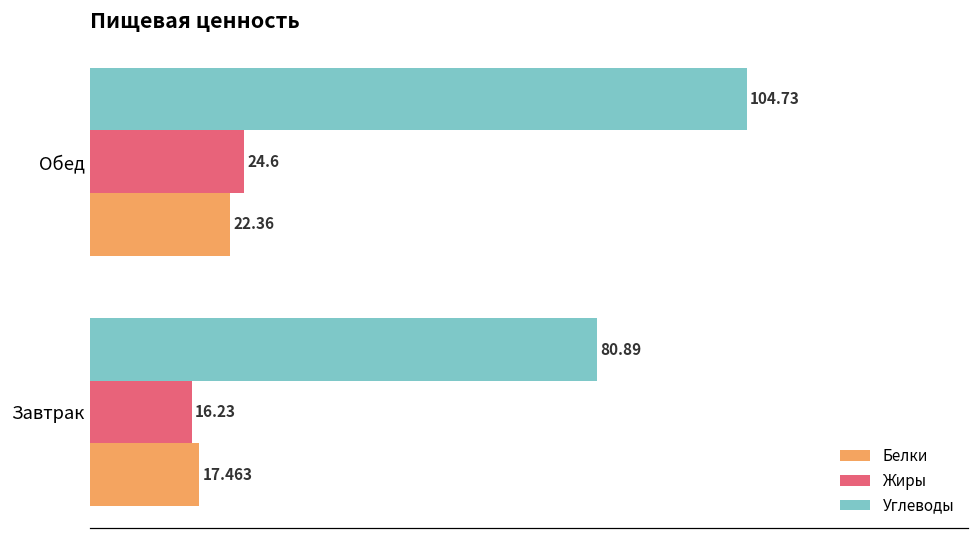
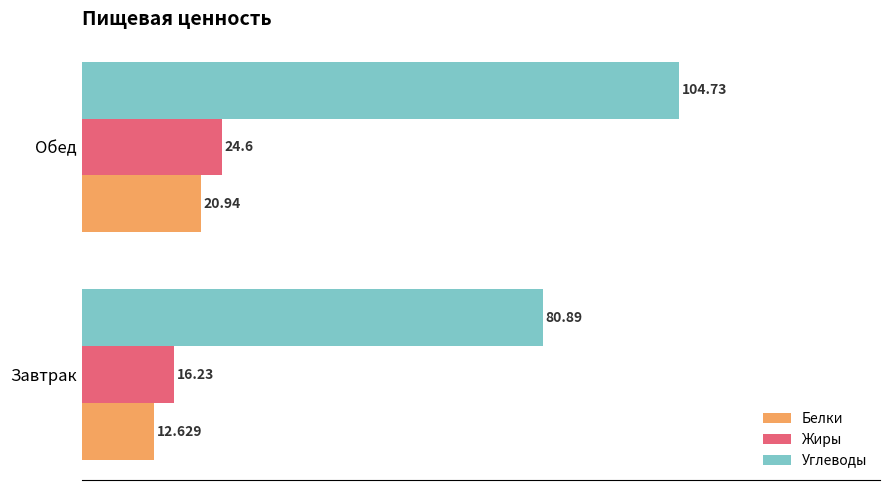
  {
    "Белки": {
-     "Обед": 22.36,
-     "Завтрак": 17.463
+     "Обед": 20.94,
+     "Завтрак": 12.629
    },
    "Жиры": {
      "Обед": 24.6,
      "Завтрак": 16.23
    },
    "Углеводы": {
      "Обед": 104.73,
      "Завтрак": 80.89
    }
  }
